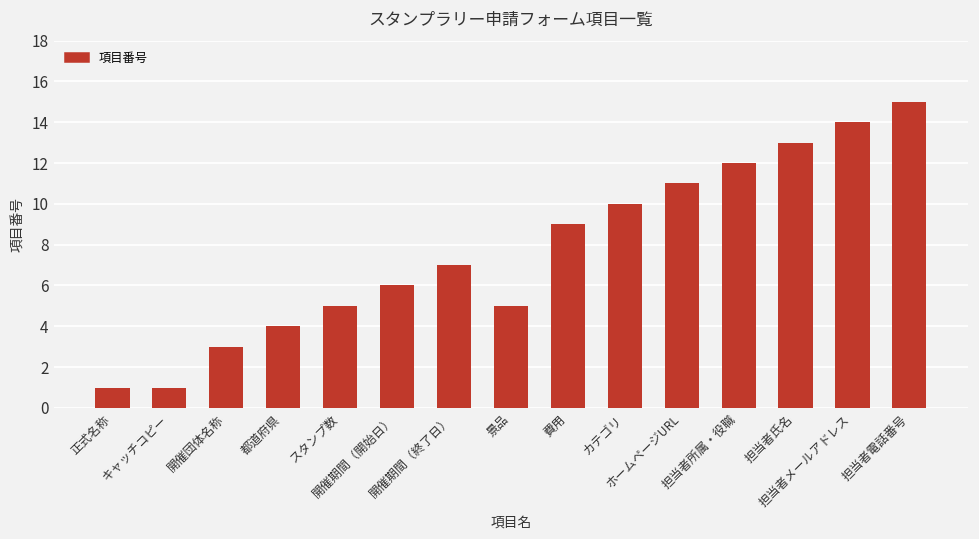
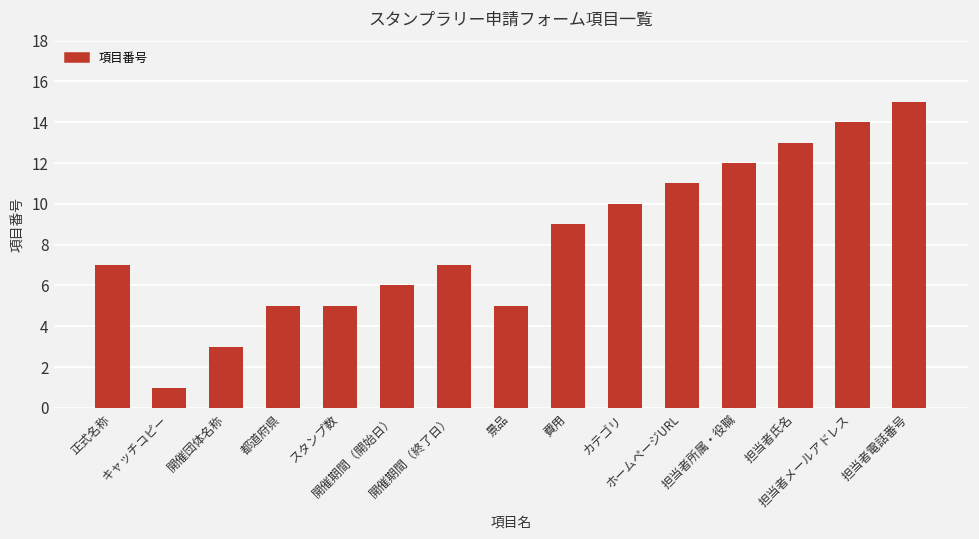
  {
-   "正式名称": 1,
+   "正式名称": 7,
    "キャッチコピー": 1,
    "開催団体名称": 3,
-   "都道府県": 4,
+   "都道府県": 5,
    "スタンプ数": 5,
    "開催期間（開始日）": 6,
    "開催期間（終了日）": 7,
    "景品": 5,
    "費用": 9,
    "カテゴリ": 10,
    "ホームページURL": 11,
    "担当者所属・役職": 12,
    "担当者氏名": 13,
    "担当者メールアドレス": 14,
    "担当者電話番号": 15
  }
